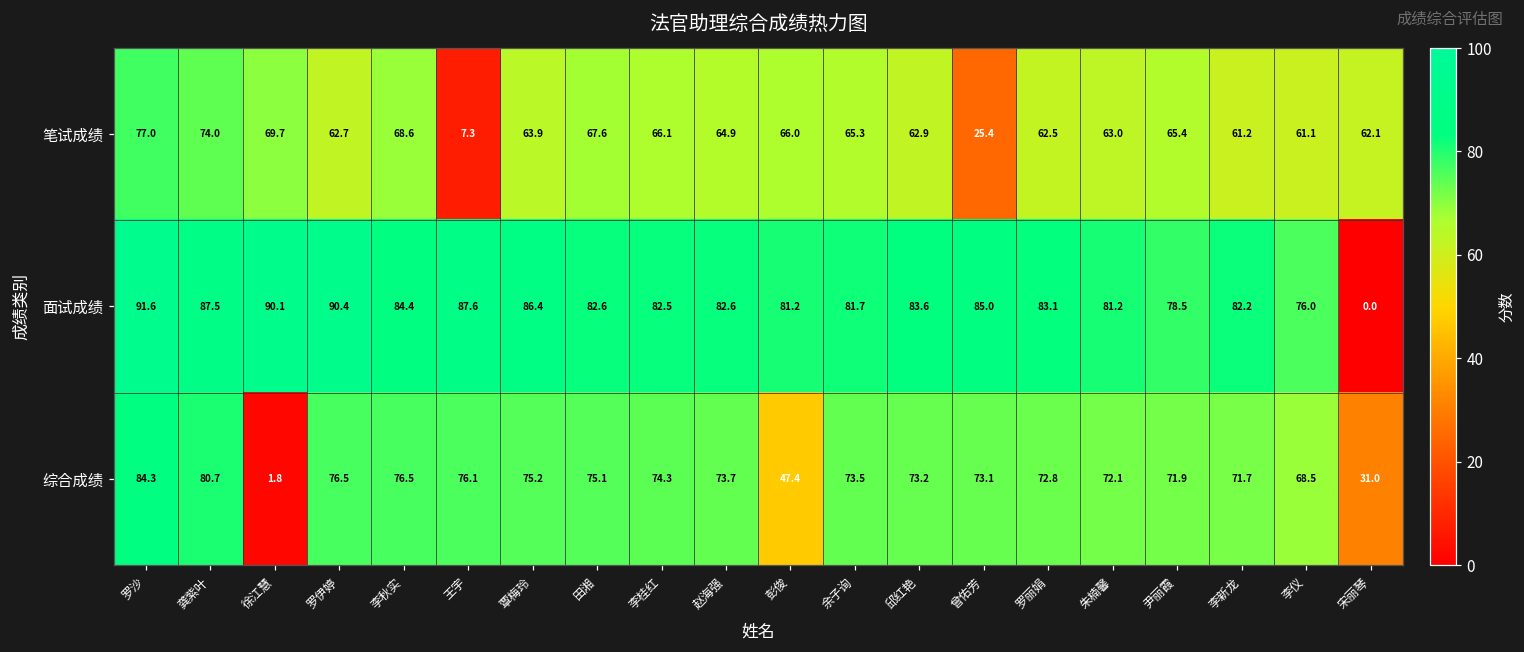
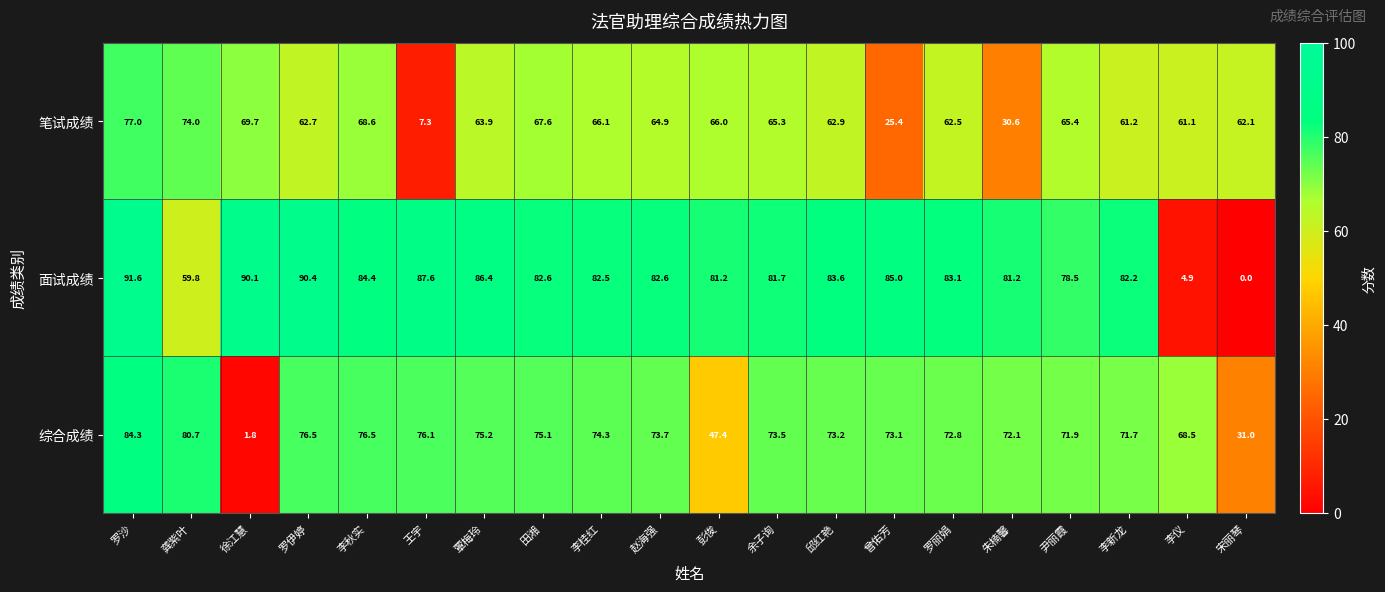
  {
    "笔试成绩": {
      "罗沙": 77.0,
      "龚紫叶": 74.0,
      "徐江慧": 69.7,
      "罗伊婷": 62.7,
      "李秋实": 68.6,
      "王宇": 7.3,
      "覃梅玲": 63.9,
      "田湘": 67.6,
      "李桂红": 66.1,
      "赵海强": 64.9,
      "彭俊": 66.0,
      "余子询": 65.3,
      "邱红艳": 62.9,
      "曾佑芳": 25.4,
      "罗丽娟": 62.5,
-     "朱楠馨": 63.0,
+     "朱楠馨": 30.6,
      "尹丽霞": 65.4,
      "李新龙": 61.2,
      "李仪": 61.1,
      "宋丽琴": 62.1
    },
    "面试成绩": {
      "罗沙": 91.6,
-     "龚紫叶": 87.5,
+     "龚紫叶": 59.8,
      "徐江慧": 90.1,
      "罗伊婷": 90.4,
      "李秋实": 84.4,
      "王宇": 87.6,
      "覃梅玲": 86.4,
      "田湘": 82.6,
      "李桂红": 82.5,
      "赵海强": 82.6,
      "彭俊": 81.2,
      "余子询": 81.7,
      "邱红艳": 83.6,
      "曾佑芳": 85.0,
      "罗丽娟": 83.1,
      "朱楠馨": 81.2,
      "尹丽霞": 78.5,
      "李新龙": 82.2,
-     "李仪": 76.0,
+     "李仪": 4.9,
      "宋丽琴": 0.0
    },
    "综合成绩": {
      "罗沙": 84.3,
      "龚紫叶": 80.7,
      "徐江慧": 1.8,
      "罗伊婷": 76.5,
      "李秋实": 76.5,
      "王宇": 76.1,
      "覃梅玲": 75.2,
      "田湘": 75.1,
      "李桂红": 74.3,
      "赵海强": 73.7,
      "彭俊": 47.4,
      "余子询": 73.5,
      "邱红艳": 73.2,
      "曾佑芳": 73.1,
      "罗丽娟": 72.8,
      "朱楠馨": 72.1,
      "尹丽霞": 71.9,
      "李新龙": 71.7,
      "李仪": 68.5,
      "宋丽琴": 31.0
    }
  }
